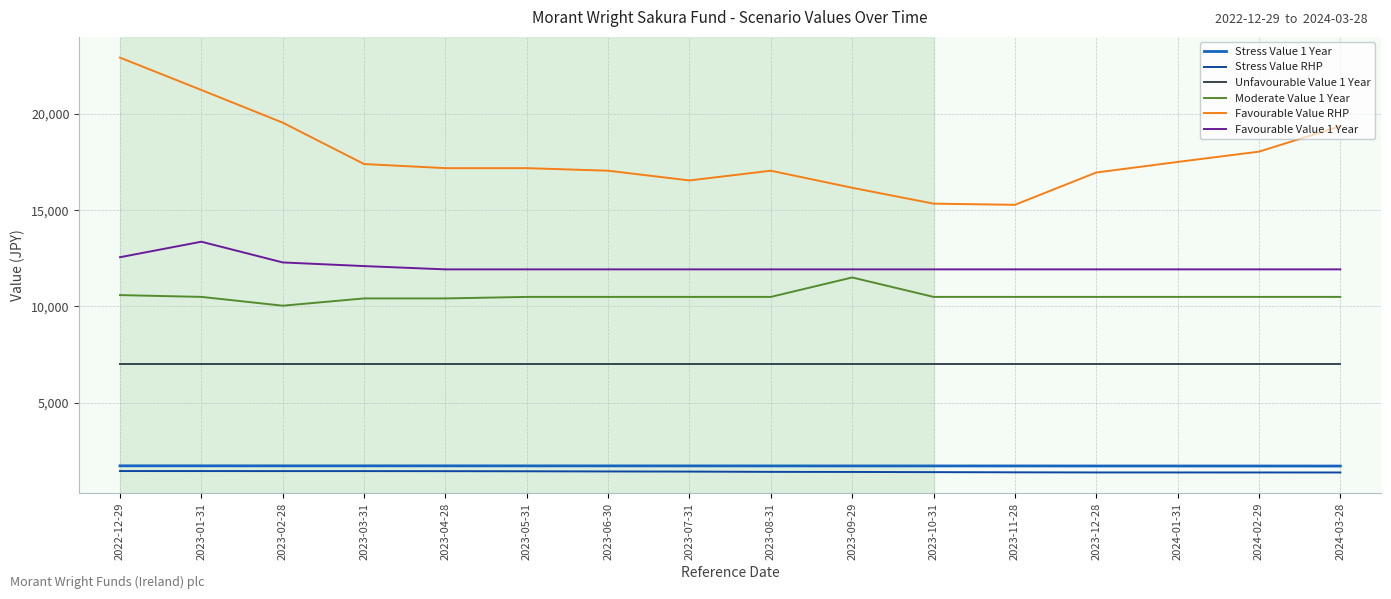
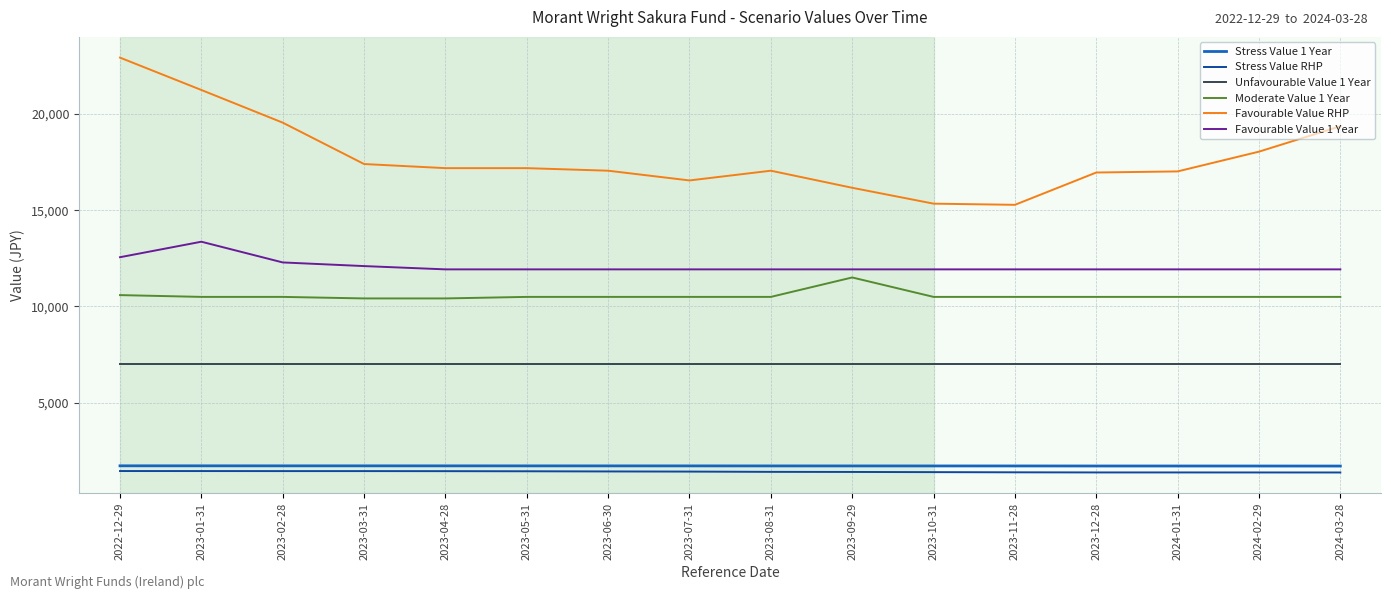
  {
    "Unfavourable Value 1 Year": {
      "2022-12-29": "7,000",
      "2023-01-31": "7,000",
      "2023-02-28": "7,000",
      "2023-03-31": "7,000",
      "2023-04-28": "7,000",
      "2023-05-31": "7,000",
      "2023-06-30": "7,000",
      "2023-07-31": "7,000",
      "2023-08-31": "7,000",
      "2023-09-29": "7,000",
      "2023-10-31": "7,000",
      "2023-11-28": "7,000",
      "2023-12-28": "7,000",
      "2024-01-31": "7,000",
      "2024-02-29": "7,000",
      "2024-03-28": "7,000"
    },
    "Moderate Value 1 Year": {
      "2022-12-29": "10,600",
      "2023-01-31": "10,500",
-     "2023-02-28": "10,000",
+     "2023-02-28": "10,500",
      "2023-03-31": "10,400",
      "2023-04-28": "10,400",
      "2023-05-31": "10,500",
      "2023-06-30": "10,500",
      "2023-07-31": "10,500",
      "2023-08-31": "10,500",
      "2023-09-29": "11,500",
      "2023-10-31": "10,500",
      "2023-11-28": "10,500",
      "2023-12-28": "10,500",
      "2024-01-31": "10,500",
      "2024-02-29": "10,500",
      "2024-03-28": "10,500"
    },
    "Favourable Value RHP": {
      "2022-12-29": "22,900",
      "2023-01-31": "21,300",
      "2023-02-28": "19,600",
      "2023-03-31": "17,400",
      "2023-04-28": "17,200",
      "2023-05-31": "17,200",
      "2023-06-30": "17,100",
      "2023-07-31": "16,600",
      "2023-08-31": "17,100",
      "2023-09-29": "16,200",
      "2023-10-31": "15,300",
      "2023-11-28": "15,300",
      "2023-12-28": "17,000",
-     "2024-01-31": "17,500",
+     "2024-01-31": "17,000",
      "2024-02-29": "18,000"
    },
    "Favourable Value 1 Year": {
      "2022-12-29": "12,600",
      "2023-01-31": "13,400",
      "2023-02-28": "12,300",
      "2023-03-31": "12,100",
      "2023-04-28": "11,900",
      "2023-05-31": "11,900",
      "2023-06-30": "11,900",
      "2023-07-31": "11,900",
      "2023-08-31": "11,900",
      "2023-09-29": "11,900",
      "2023-10-31": "11,900",
      "2023-11-28": "11,900",
      "2023-12-28": "11,900",
      "2024-01-31": "11,900",
      "2024-02-29": "11,900",
      "2024-03-28": "11,900"
    }
  }
